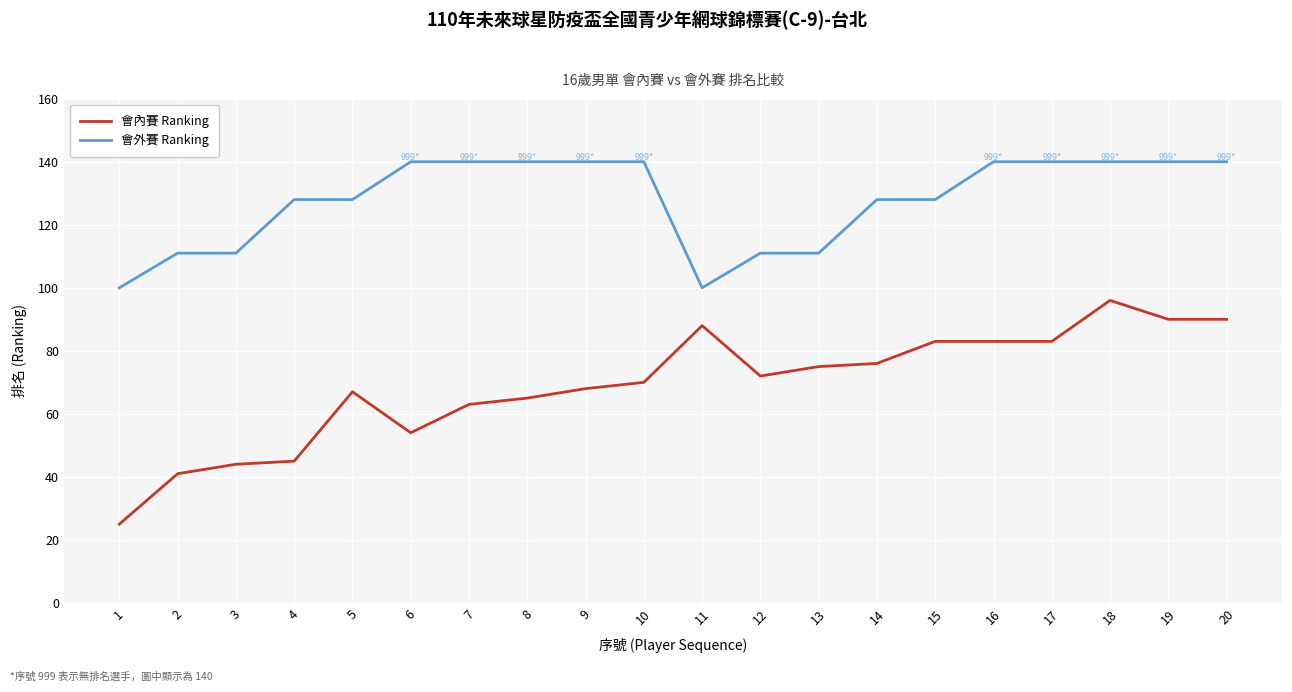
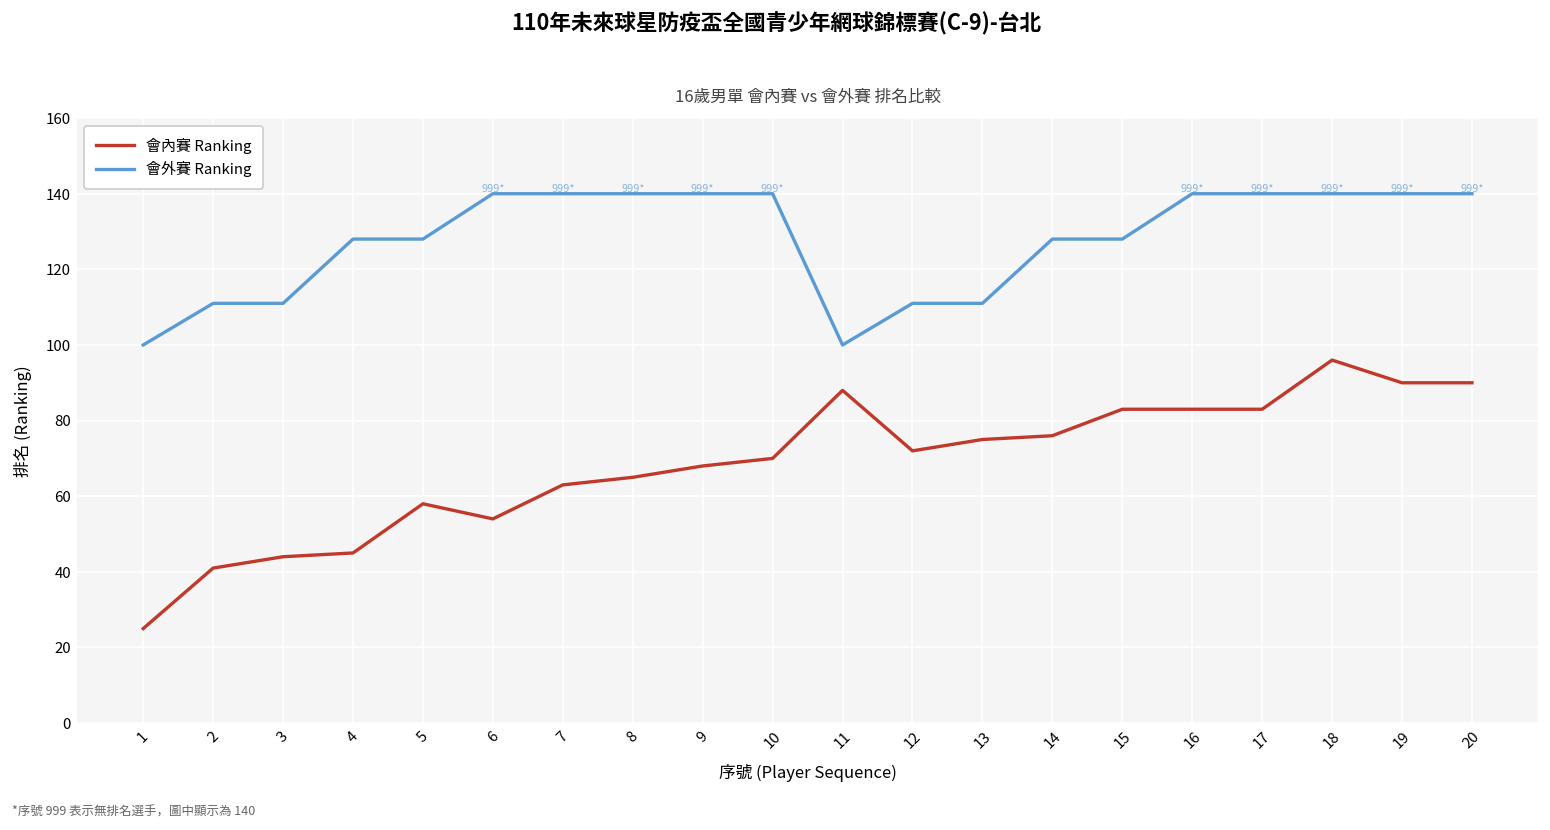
  {
    "會內賽 Ranking": {
      "1": 25,
      "2": 41,
      "3": 44,
      "4": 45,
-     "5": 67,
+     "5": 58,
      "6": 54,
      "7": 63,
      "8": 65,
      "9": 68,
      "10": 70,
      "11": 88,
      "12": 72,
      "13": 75,
      "14": 76,
      "15": 83,
      "16": 83,
      "17": 83,
      "18": 96,
      "19": 90,
      "20": 90
    },
    "會外賽 Ranking": {
      "1": 100,
      "2": 111,
      "3": 111,
      "4": 128,
      "5": 128,
      "11": 100,
      "12": 111,
      "13": 111,
      "14": 128,
      "15": 128
    }
  }
